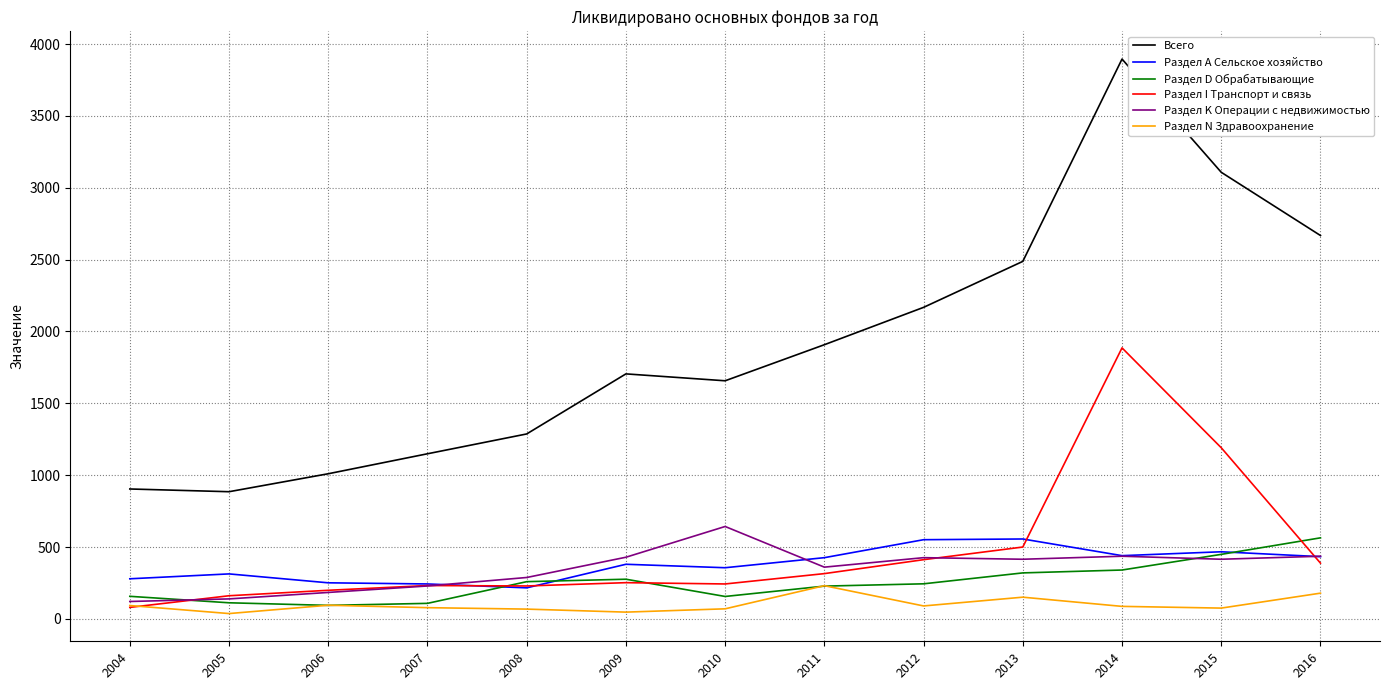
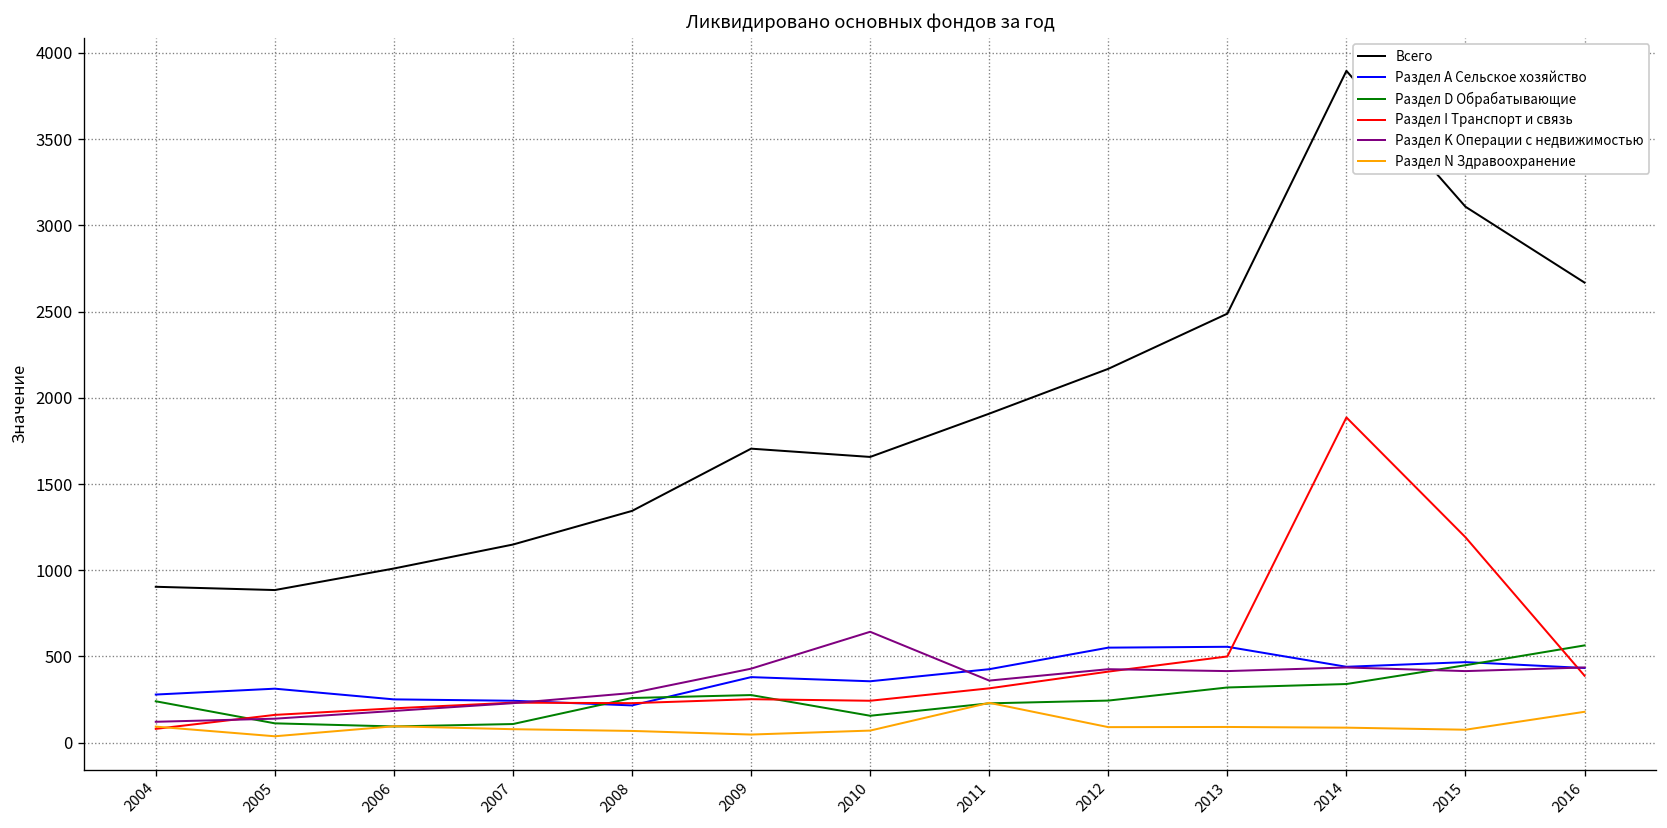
  {
    "Всего": {
      "2004": 900,
      "2005": 890,
      "2006": 1010,
      "2007": 1150,
-     "2008": 1290,
+     "2008": 1340,
      "2009": 1710,
      "2010": 1660,
      "2011": 1910,
      "2012": 2170,
      "2013": 2490,
      "2014": 3900,
      "2015": 3110,
      "2016": 2670
    },
    "Раздел А Сельское хозяйство": {
      "2004": 280,
      "2005": 310,
      "2006": 250,
      "2009": 380,
      "2010": 360,
      "2011": 430,
      "2012": 550,
      "2013": 560,
      "2015": 470
    },
    "Раздел D Обрабатывающие": {
-     "2004": 160,
+     "2004": 240,
      "2005": 110,
      "2007": 110,
      "2008": 260,
      "2009": 280,
      "2010": 160,
      "2012": 240,
      "2013": 320,
      "2014": 340,
      "2015": 450,
      "2016": 560
    },
    "Раздел I Транспорт и связь": {
      "2005": 160,
      "2009": 250,
      "2010": 240,
      "2011": 320,
      "2013": 500,
      "2014": 1890,
      "2015": 1190,
      "2016": 390
    },
    "Раздел K Операции с недвижимостью": {
      "2004": 120,
      "2005": 140,
      "2008": 290,
      "2009": 430,
      "2010": 640,
      "2011": 360,
      "2013": 420,
      "2015": 420
    },
    "Раздел N Здравоохранение": {
      "2005": 40,
      "2007": 80,
      "2008": 70,
      "2009": 50,
      "2010": 70,
      "2012": 90,
-     "2013": 150,
+     "2013": 90,
      "2014": 90,
      "2015": 80,
      "2016": 180
    }
  }
